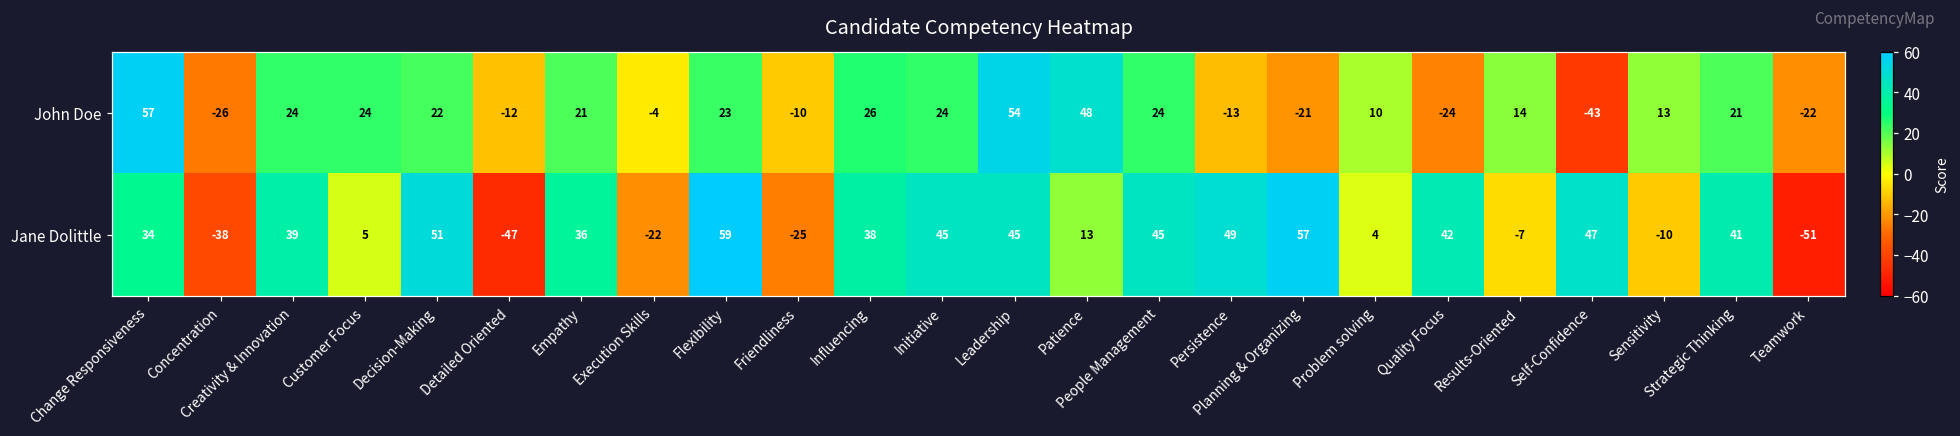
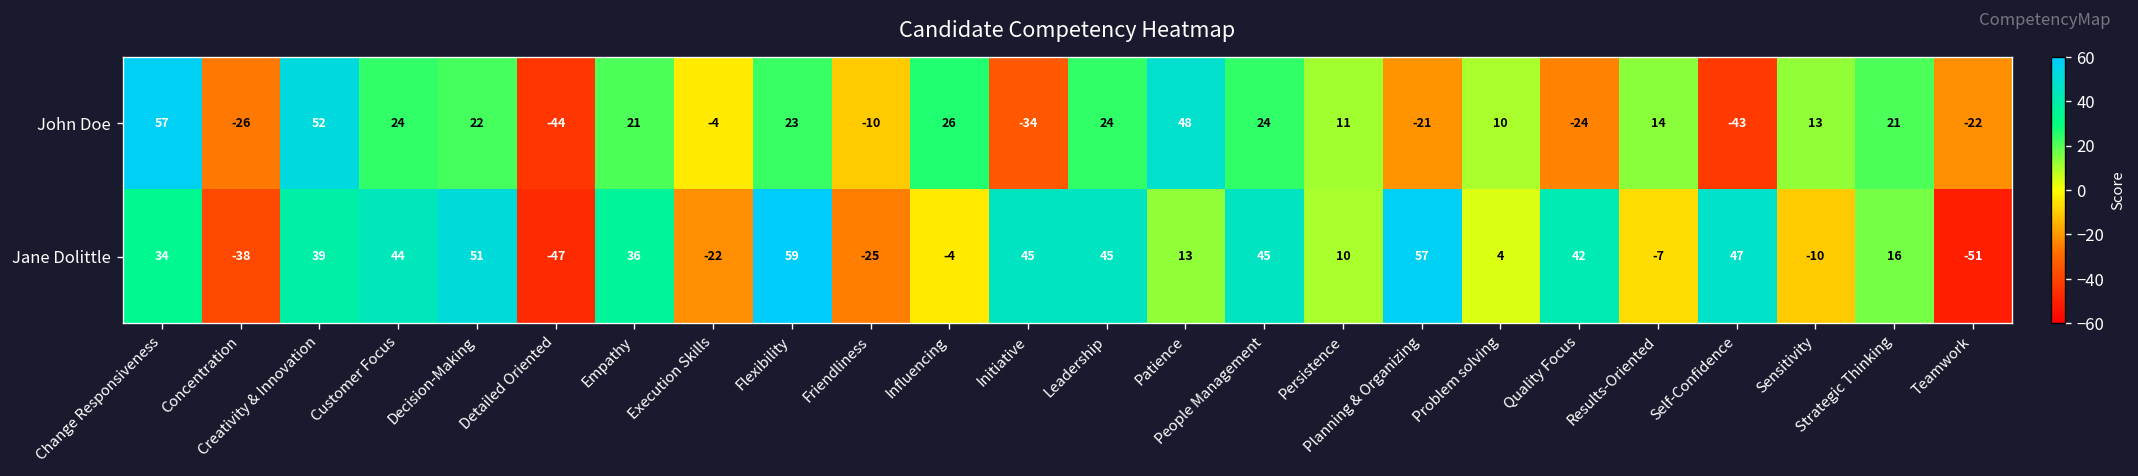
  {
    "John Doe": {
      "Change Responsiveness": 57,
      "Concentration": -26,
-     "Creativity & Innovation": 24,
+     "Creativity & Innovation": 52,
      "Customer Focus": 24,
      "Decision-Making": 22,
-     "Detailed Oriented": -12,
+     "Detailed Oriented": -44,
      "Empathy": 21,
      "Execution Skills": -4,
      "Flexibility": 23,
      "Friendliness": -10,
      "Influencing": 26,
-     "Initiative": 24,
-     "Leadership": 54,
+     "Initiative": -34,
+     "Leadership": 24,
      "Patience": 48,
      "People Management": 24,
-     "Persistence": -13,
+     "Persistence": 11,
      "Planning & Organizing": -21,
      "Problem solving": 10,
      "Quality Focus": -24,
      "Results-Oriented": 14,
      "Self-Confidence": -43,
      "Sensitivity": 13,
      "Strategic Thinking": 21,
      "Teamwork": -22
    },
    "Jane Dolittle": {
      "Change Responsiveness": 34,
      "Concentration": -38,
      "Creativity & Innovation": 39,
-     "Customer Focus": 5,
+     "Customer Focus": 44,
      "Decision-Making": 51,
      "Detailed Oriented": -47,
      "Empathy": 36,
      "Execution Skills": -22,
      "Flexibility": 59,
      "Friendliness": -25,
-     "Influencing": 38,
+     "Influencing": -4,
      "Initiative": 45,
      "Leadership": 45,
      "Patience": 13,
      "People Management": 45,
-     "Persistence": 49,
+     "Persistence": 10,
      "Planning & Organizing": 57,
      "Problem solving": 4,
      "Quality Focus": 42,
      "Results-Oriented": -7,
      "Self-Confidence": 47,
      "Sensitivity": -10,
-     "Strategic Thinking": 41,
+     "Strategic Thinking": 16,
      "Teamwork": -51
    }
  }
